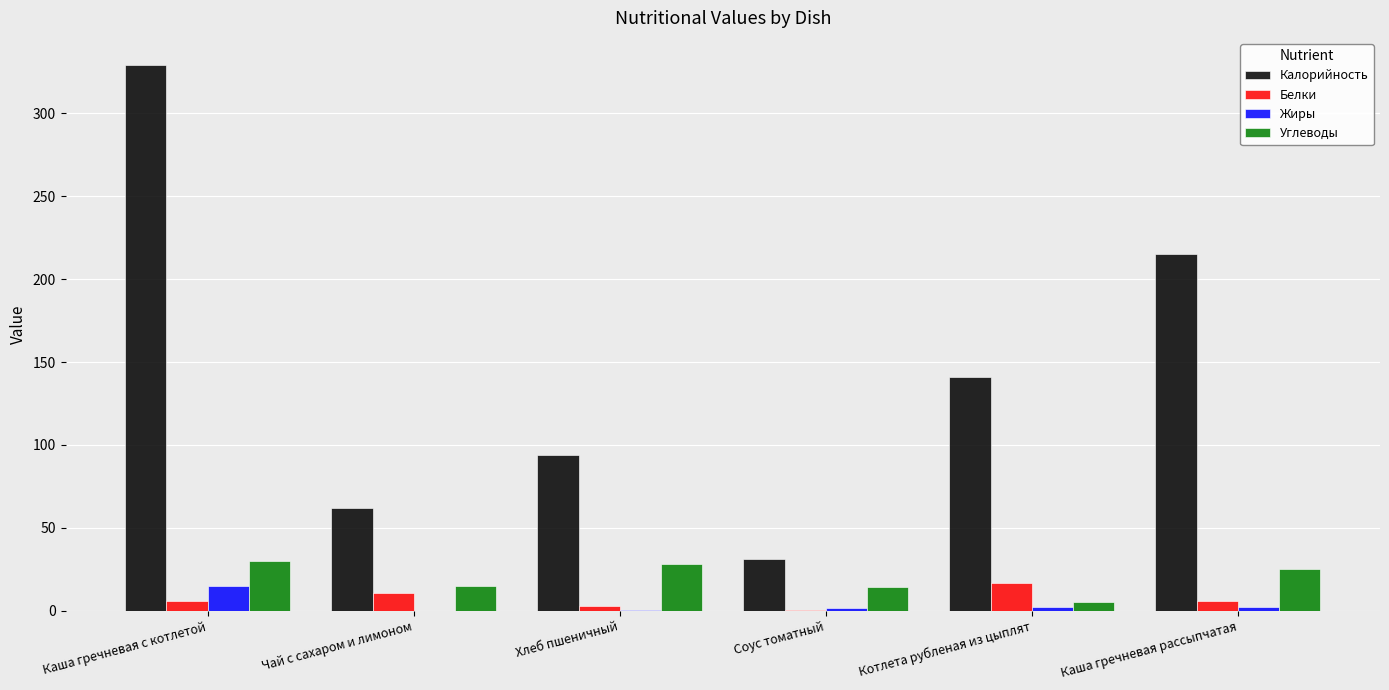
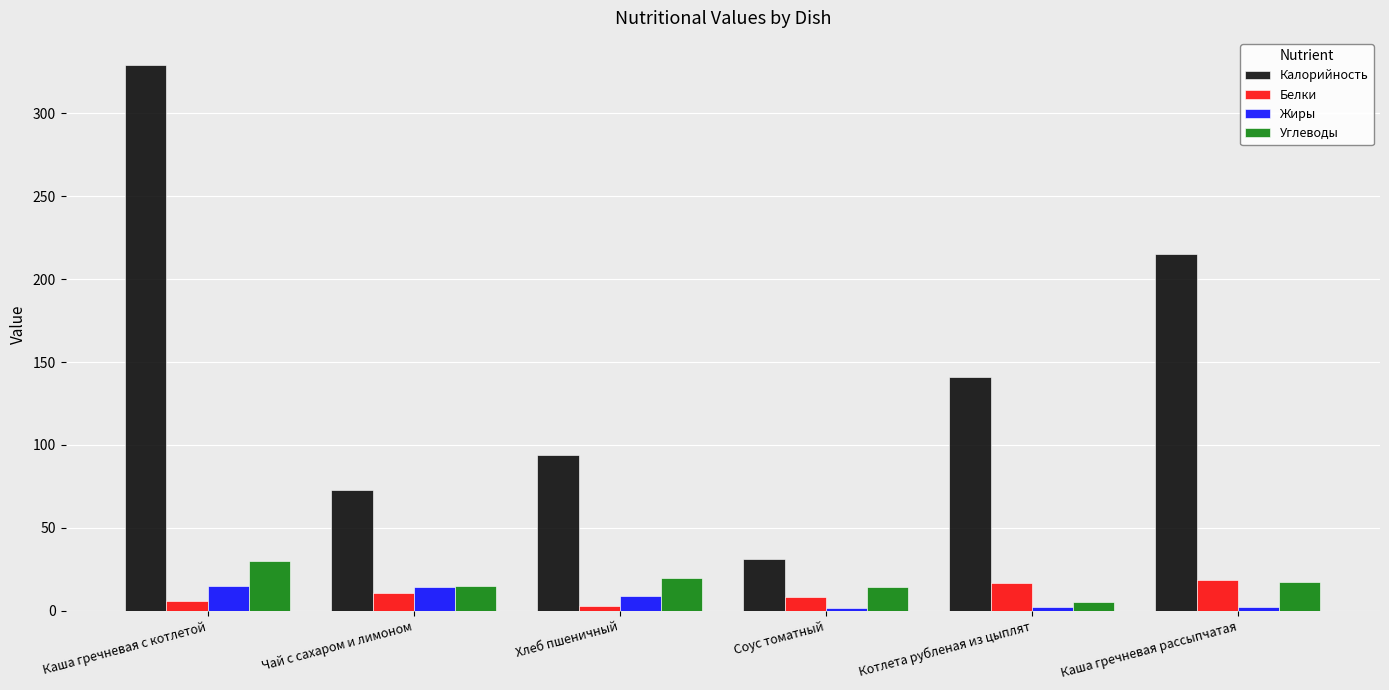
  {
    "Калорийность": {
      "Каша гречневая с котлетой": 329,
-     "Чай с сахаром и лимоном": 62,
+     "Чай с сахаром и лимоном": 73,
      "Хлеб пшеничный": 94,
      "Соус томатный": 31,
      "Котлета рубленая из цыплят": 141,
      "Каша гречневая рассыпчатая": 215
    },
    "Белки": {
      "Каша гречневая с котлетой": 6,
      "Чай с сахаром и лимоном": 11,
      "Хлеб пшеничный": 3,
-     "Соус томатный": 0,
+     "Соус томатный": 8,
      "Котлета рубленая из цыплят": 17,
-     "Каша гречневая рассыпчатая": 6
+     "Каша гречневая рассыпчатая": 18
    },
    "Жиры": {
      "Каша гречневая с котлетой": 15,
-     "Чай с сахаром и лимоном": 0,
-     "Хлеб пшеничный": 0,
+     "Чай с сахаром и лимоном": 15,
+     "Хлеб пшеничный": 9,
      "Соус томатный": 2,
      "Котлета рубленая из цыплят": 2,
      "Каша гречневая рассыпчатая": 2
    },
    "Углеводы": {
      "Каша гречневая с котлетой": 30,
      "Чай с сахаром и лимоном": 15,
-     "Хлеб пшеничный": 28,
+     "Хлеб пшеничный": 20,
      "Соус томатный": 14,
      "Котлета рубленая из цыплят": 5,
-     "Каша гречневая рассыпчатая": 25
+     "Каша гречневая рассыпчатая": 18
    }
  }
